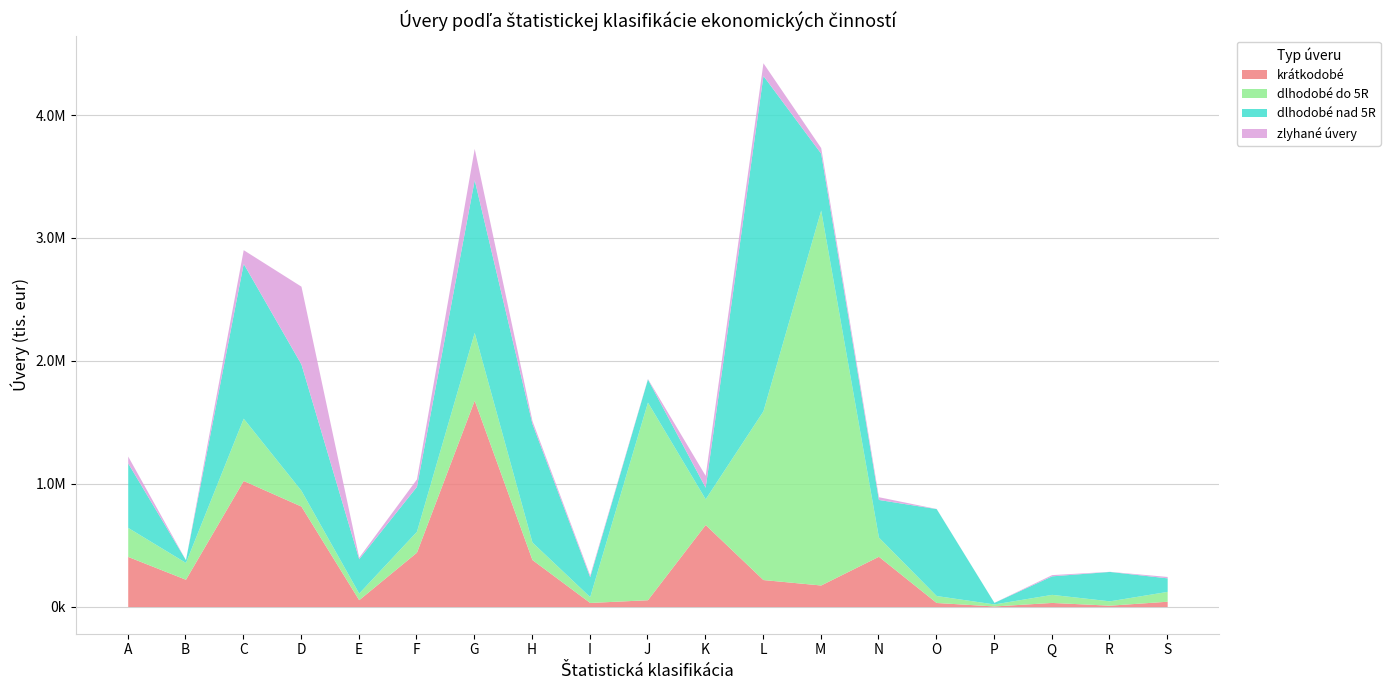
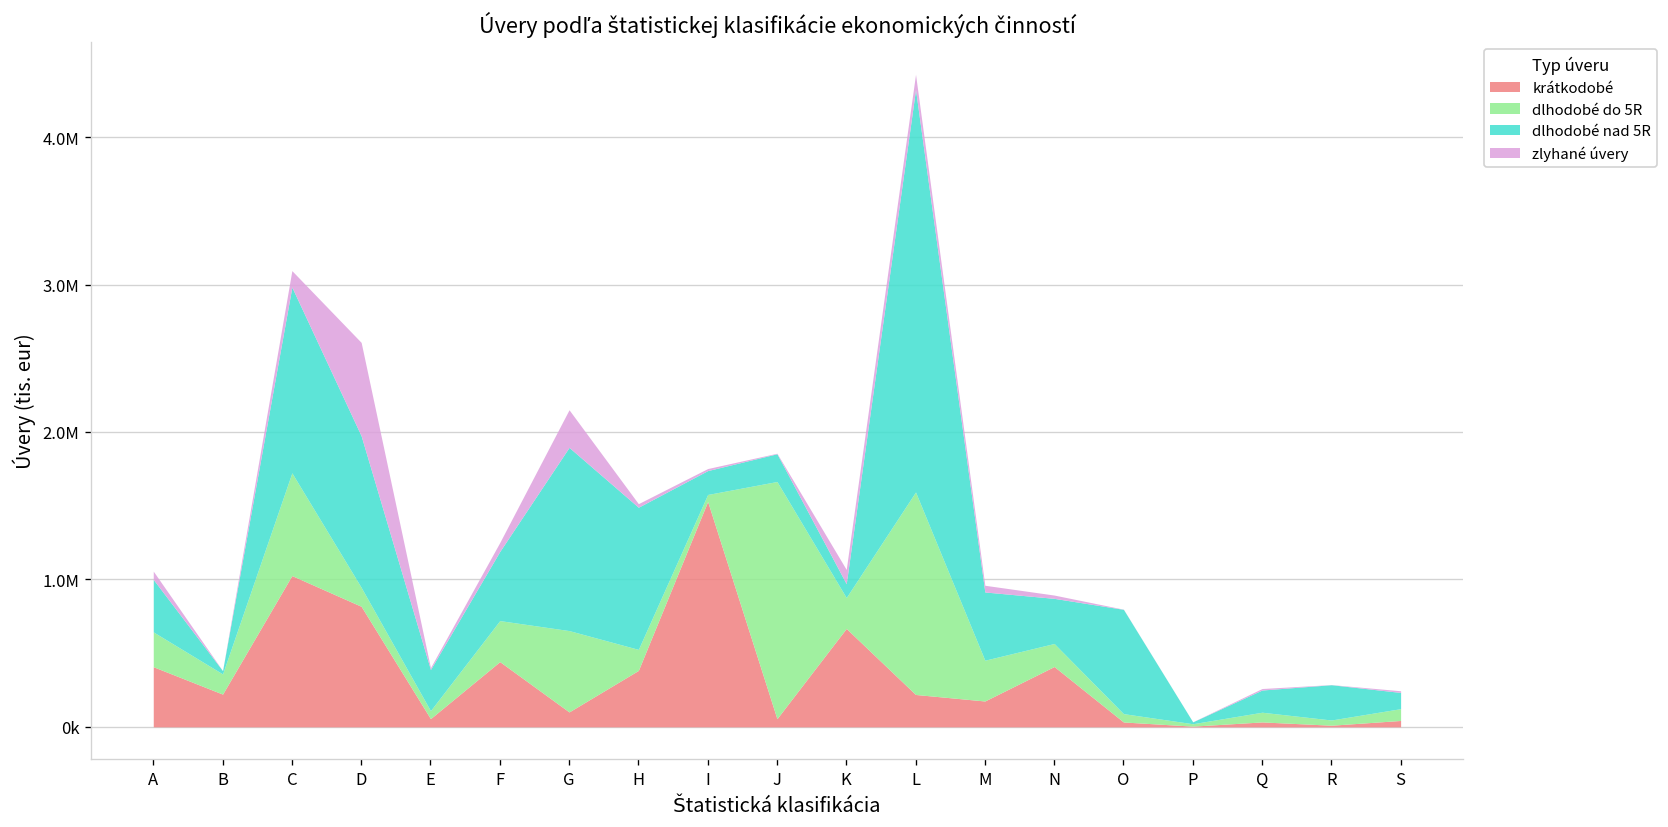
  {
    "krátkodobé": {
      "A": 410000,
      "B": 220000,
      "C": 1030000,
      "D": 820000,
      "E": 60000,
      "F": 440000,
-     "G": 1680000,
+     "G": 100000,
      "H": 380000,
-     "I": 30000,
+     "I": 1530000,
      "J": 60000,
      "K": 670000,
      "L": 220000,
      "M": 180000,
      "N": 410000,
      "O": 30000,
      "Q": 30000,
      "S": 40000
    },
    "dlhodobé do 5R": {
      "A": 240000,
      "B": 140000,
-     "C": 510000,
+     "C": 700000,
      "D": 130000,
      "E": 50000,
-     "F": 170000,
+     "F": 280000,
      "G": 550000,
      "H": 140000,
      "I": 50000,
      "J": 1610000,
      "K": 210000,
      "L": 1370000,
-     "M": 3050000,
+     "M": 280000,
      "N": 160000,
      "O": 60000,
      "Q": 70000,
      "R": 40000,
      "S": 80000
    },
    "dlhodobé nad 5R": {
-     "A": 520000,
+     "A": 360000,
      "C": 1260000,
      "D": 1030000,
-     "F": 370000,
+     "F": 470000,
      "G": 1240000,
      "H": 960000,
      "K": 90000,
      "L": 2730000,
      "M": 460000,
      "N": 310000
    },
    "zlyhané úvery": {
      "A": 60000,
      "C": 110000,
      "D": 630000,
      "F": 60000,
      "G": 260000,
      "H": 20000,
      "K": 100000,
      "L": 100000,
      "M": 50000,
      "N": 20000
    }
  }
